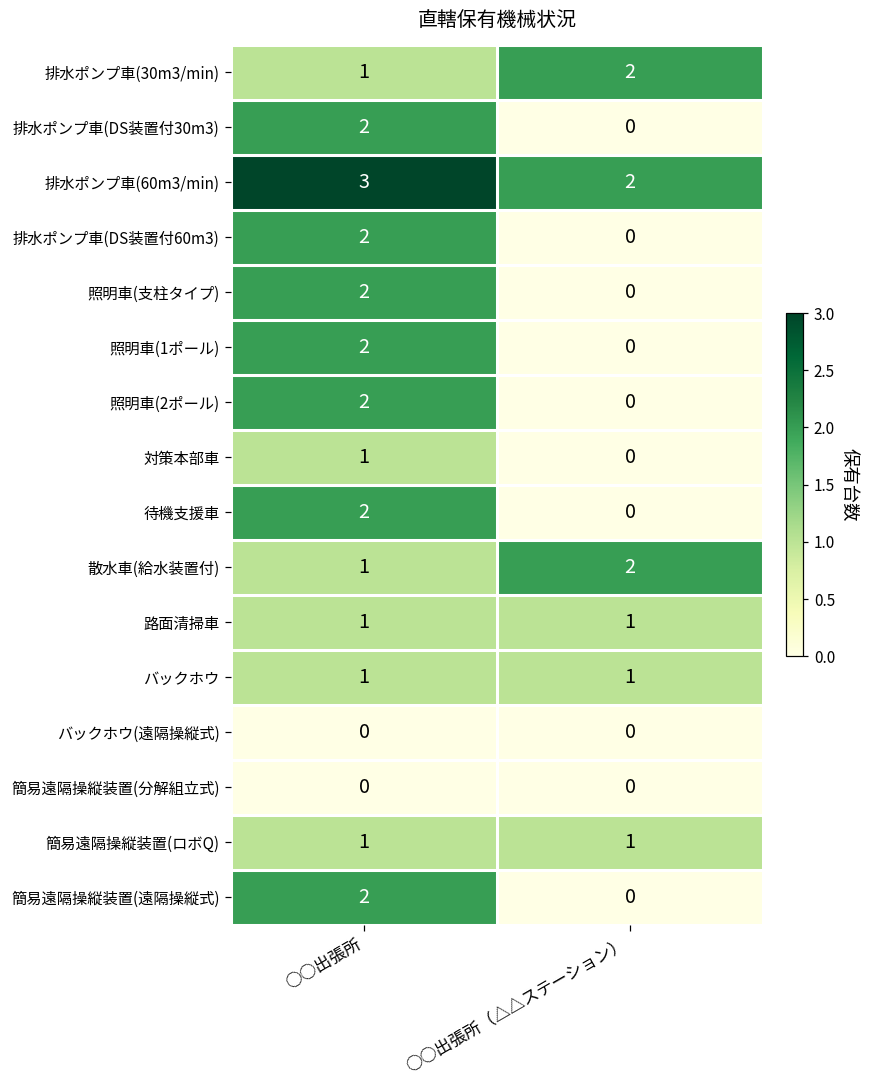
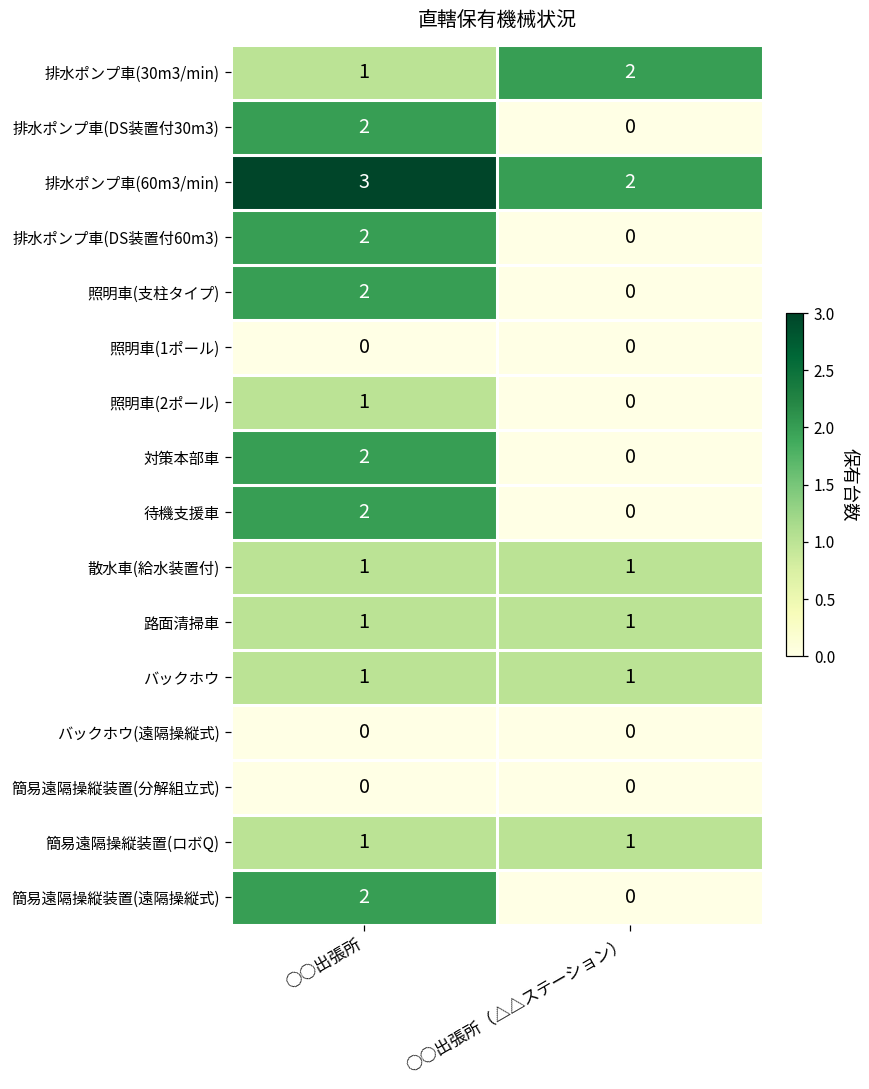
  {
    "排水ポンプ車(30m3/min)": {
      "○○出張所": 1,
      "○○出張所（△△ステーション）": 2
    },
    "排水ポンプ車(DS装置付30m3)": {
      "○○出張所": 2,
      "○○出張所（△△ステーション）": 0
    },
    "排水ポンプ車(60m3/min)": {
      "○○出張所": 3,
      "○○出張所（△△ステーション）": 2
    },
    "排水ポンプ車(DS装置付60m3)": {
      "○○出張所": 2,
      "○○出張所（△△ステーション）": 0
    },
    "照明車(支柱タイプ)": {
      "○○出張所": 2,
      "○○出張所（△△ステーション）": 0
    },
    "照明車(1ポール)": {
-     "○○出張所": 2,
+     "○○出張所": 0,
      "○○出張所（△△ステーション）": 0
    },
    "照明車(2ポール)": {
-     "○○出張所": 2,
+     "○○出張所": 1,
      "○○出張所（△△ステーション）": 0
    },
    "対策本部車": {
-     "○○出張所": 1,
+     "○○出張所": 2,
      "○○出張所（△△ステーション）": 0
    },
    "待機支援車": {
      "○○出張所": 2,
      "○○出張所（△△ステーション）": 0
    },
    "散水車(給水装置付)": {
      "○○出張所": 1,
-     "○○出張所（△△ステーション）": 2
+     "○○出張所（△△ステーション）": 1
    },
    "路面清掃車": {
      "○○出張所": 1,
      "○○出張所（△△ステーション）": 1
    },
    "バックホウ": {
      "○○出張所": 1,
      "○○出張所（△△ステーション）": 1
    },
    "バックホウ(遠隔操縦式)": {
      "○○出張所": 0,
      "○○出張所（△△ステーション）": 0
    },
    "簡易遠隔操縦装置(分解組立式)": {
      "○○出張所": 0,
      "○○出張所（△△ステーション）": 0
    },
    "簡易遠隔操縦装置(ロボQ)": {
      "○○出張所": 1,
      "○○出張所（△△ステーション）": 1
    },
    "簡易遠隔操縦装置(遠隔操縦式)": {
      "○○出張所": 2,
      "○○出張所（△△ステーション）": 0
    }
  }
